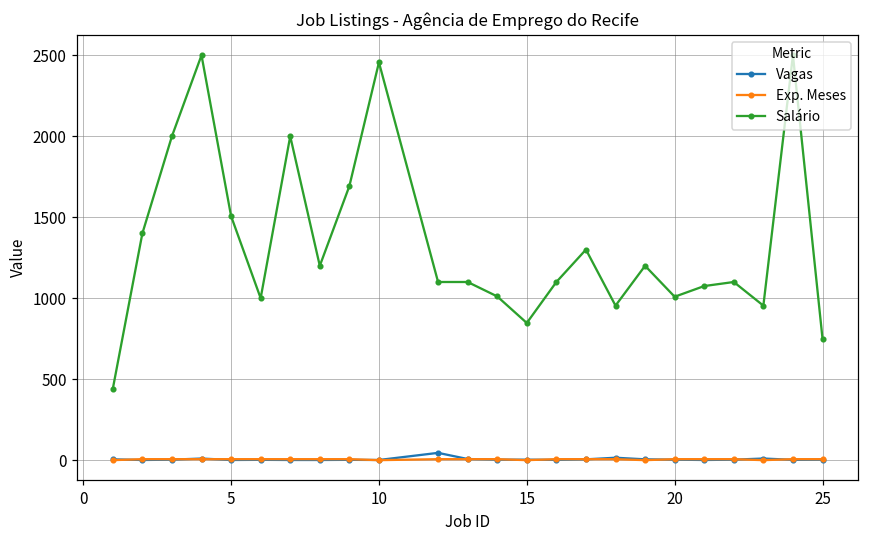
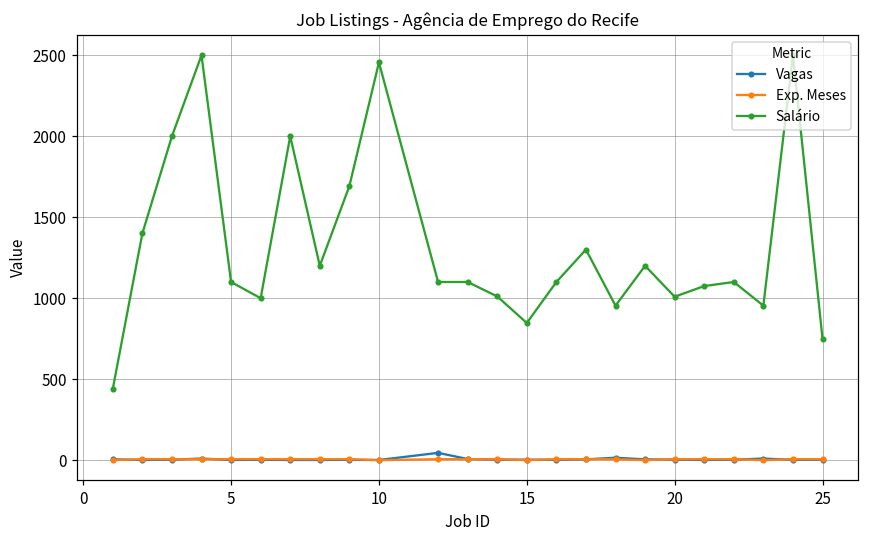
  {
    "Salário": {
-     "5": 1510,
+     "5": 1100,
      "10": 2460,
      "15": 850,
      "20": 1010,
      "25": 750
    }
  }
